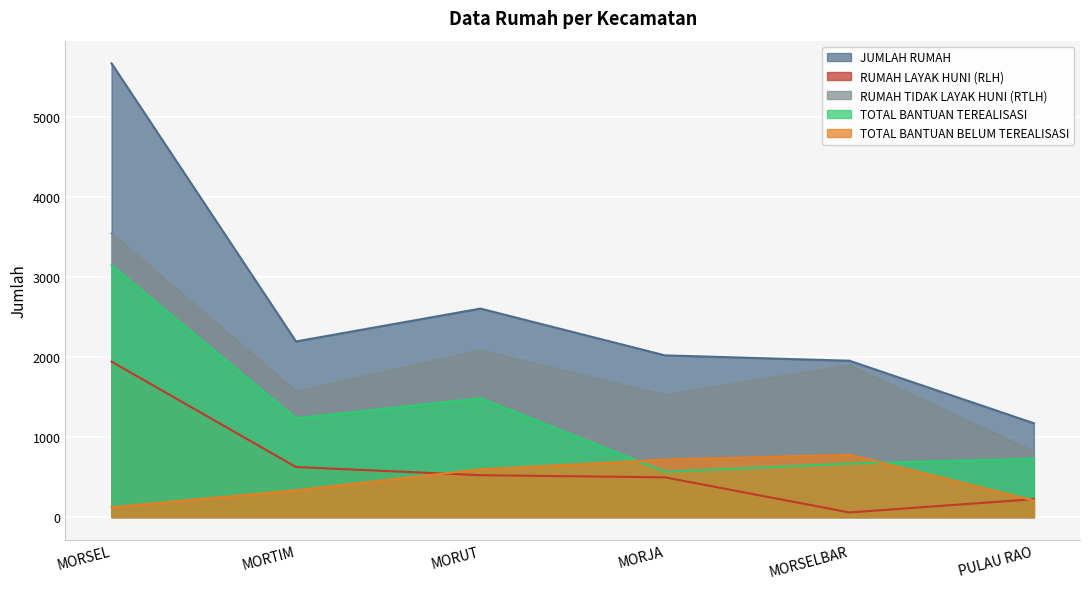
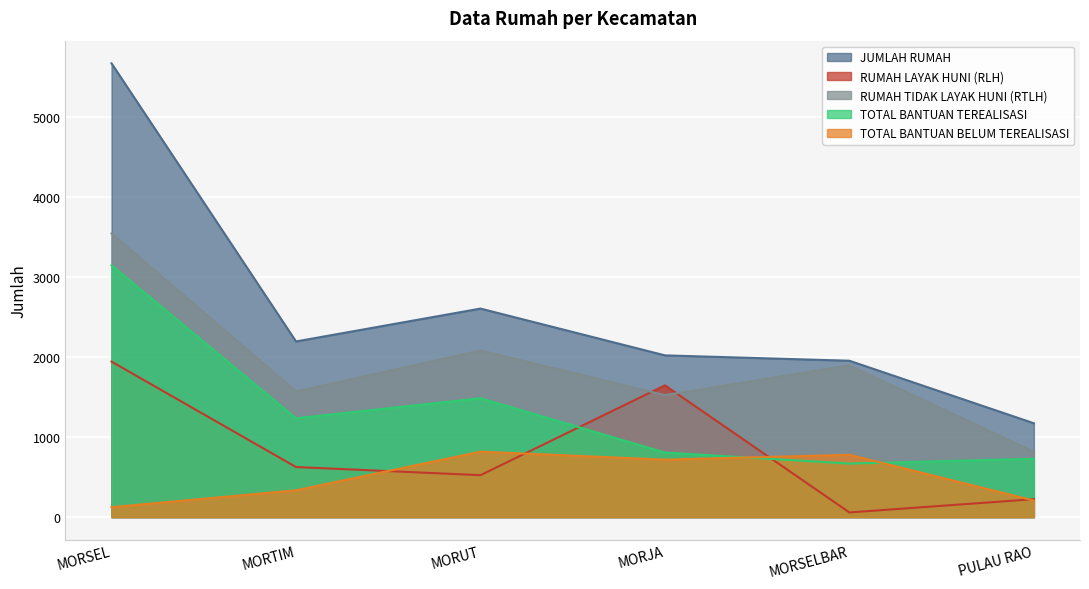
  {
    "RUMAH LAYAK HUNI (RLH)": {
      "MORSEL": 1900,
      "MORTIM": 600,
      "MORUT": 500,
-     "MORJA": 500,
+     "MORJA": 1600,
      "MORSELBAR": 100
    },
    "TOTAL BANTUAN TEREALISASI": {
      "MORSEL": 3100,
      "MORTIM": 1200,
      "MORUT": 1500,
-     "MORJA": 600,
+     "MORJA": 800,
      "MORSELBAR": 700,
      "PULAU RAO": 700
    },
    "TOTAL BANTUAN BELUM TEREALISASI": {
      "MORSEL": 100,
      "MORTIM": 300,
-     "MORUT": 600,
+     "MORUT": 800,
      "MORJA": 700,
      "MORSELBAR": 800
    }
  }
